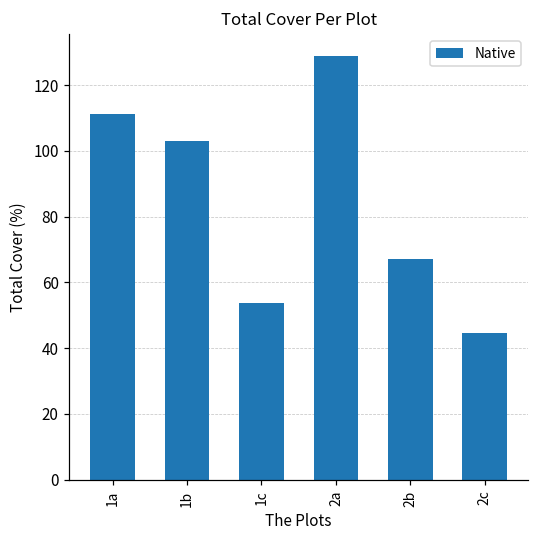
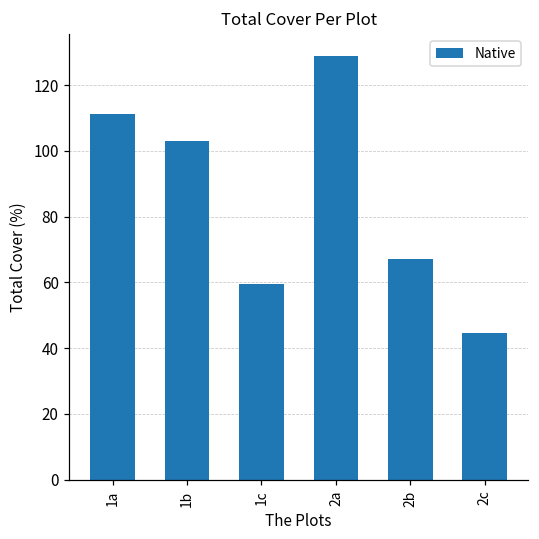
  {
    "1a": 111,
    "1b": 103,
-   "1c": 54,
+   "1c": 60,
    "2a": 129,
    "2b": 67,
    "2c": 45
  }
